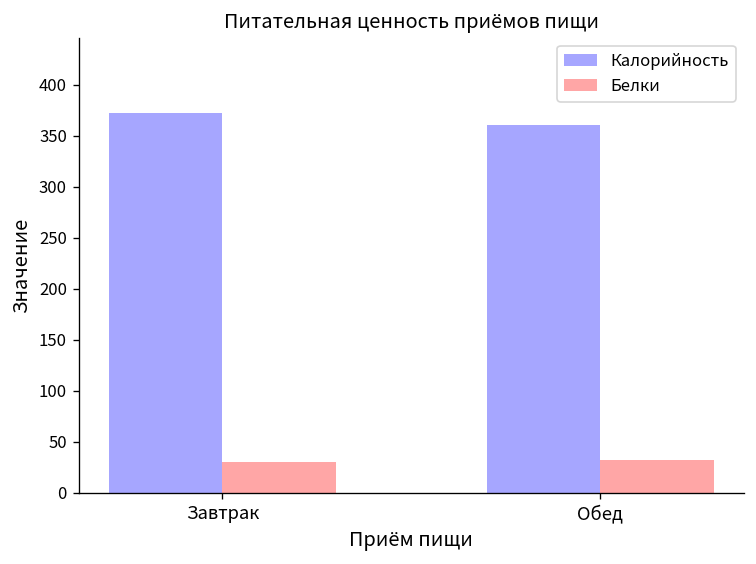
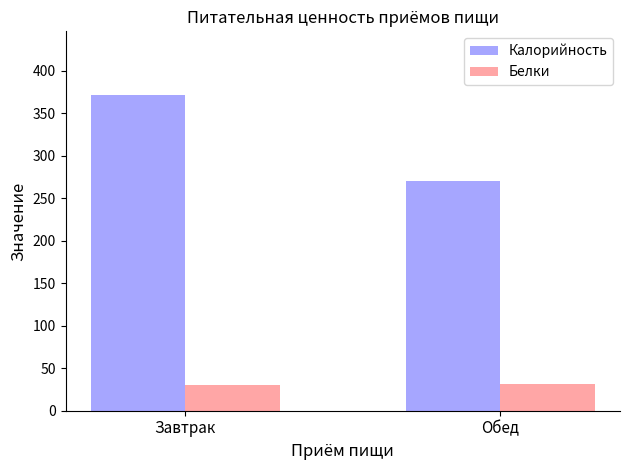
  {
    "Калорийность": {
      "Завтрак": 370,
-     "Обед": 360
+     "Обед": 270
    },
    "Белки": {
      "Завтрак": 30,
      "Обед": 30
    }
  }
